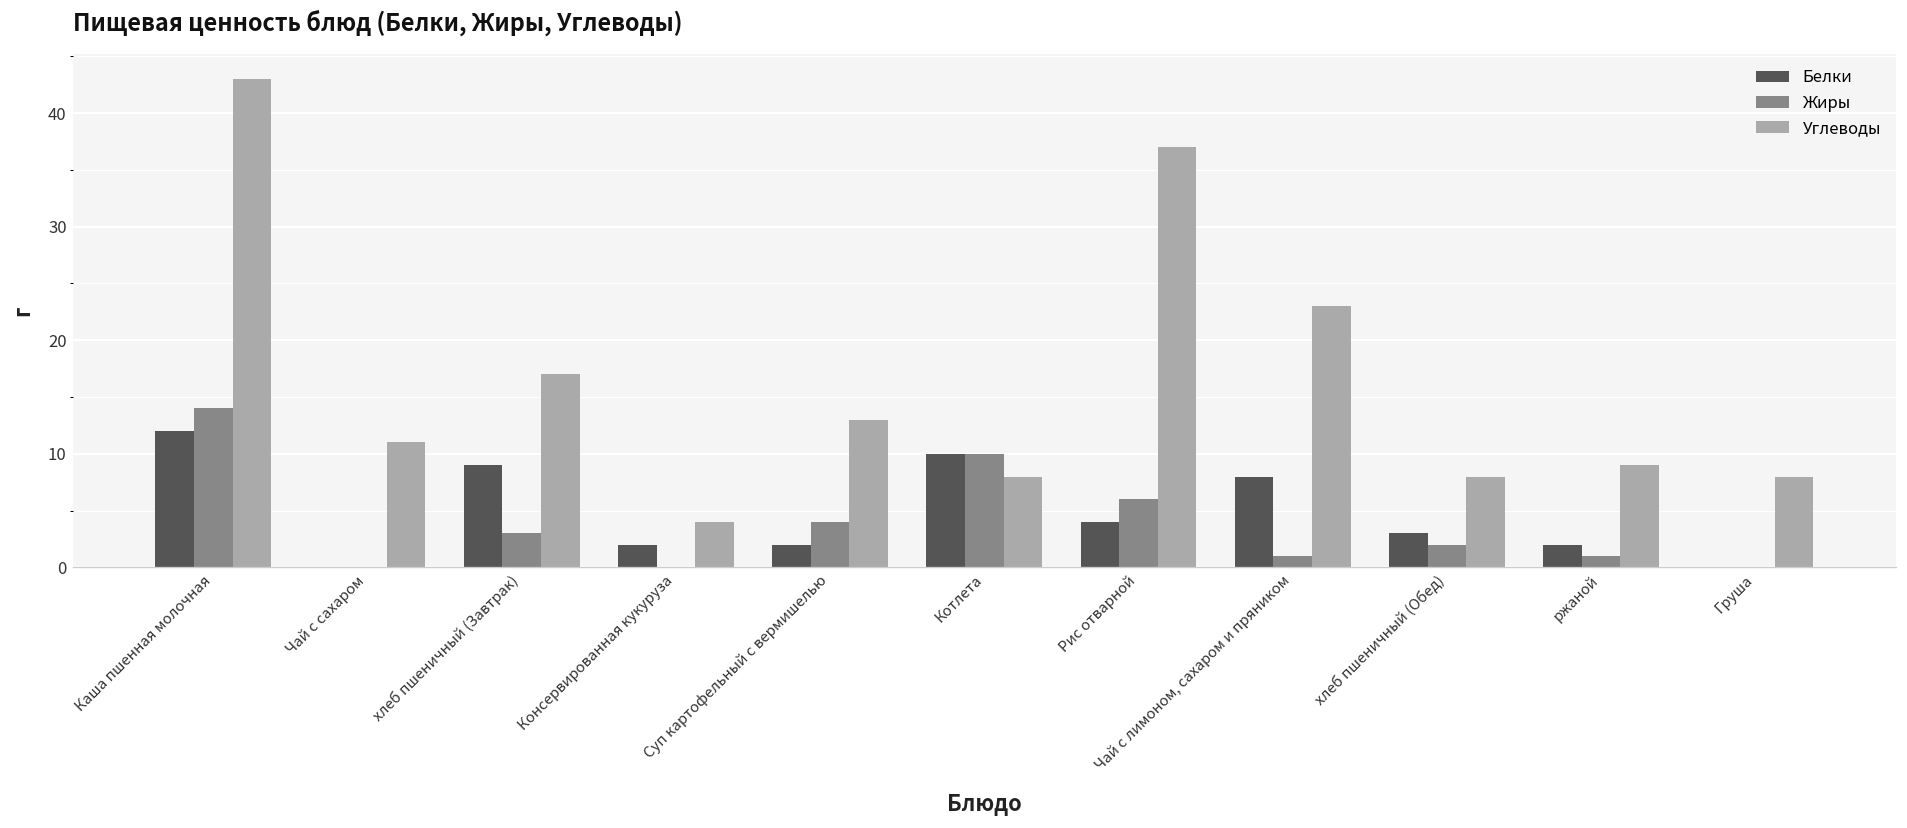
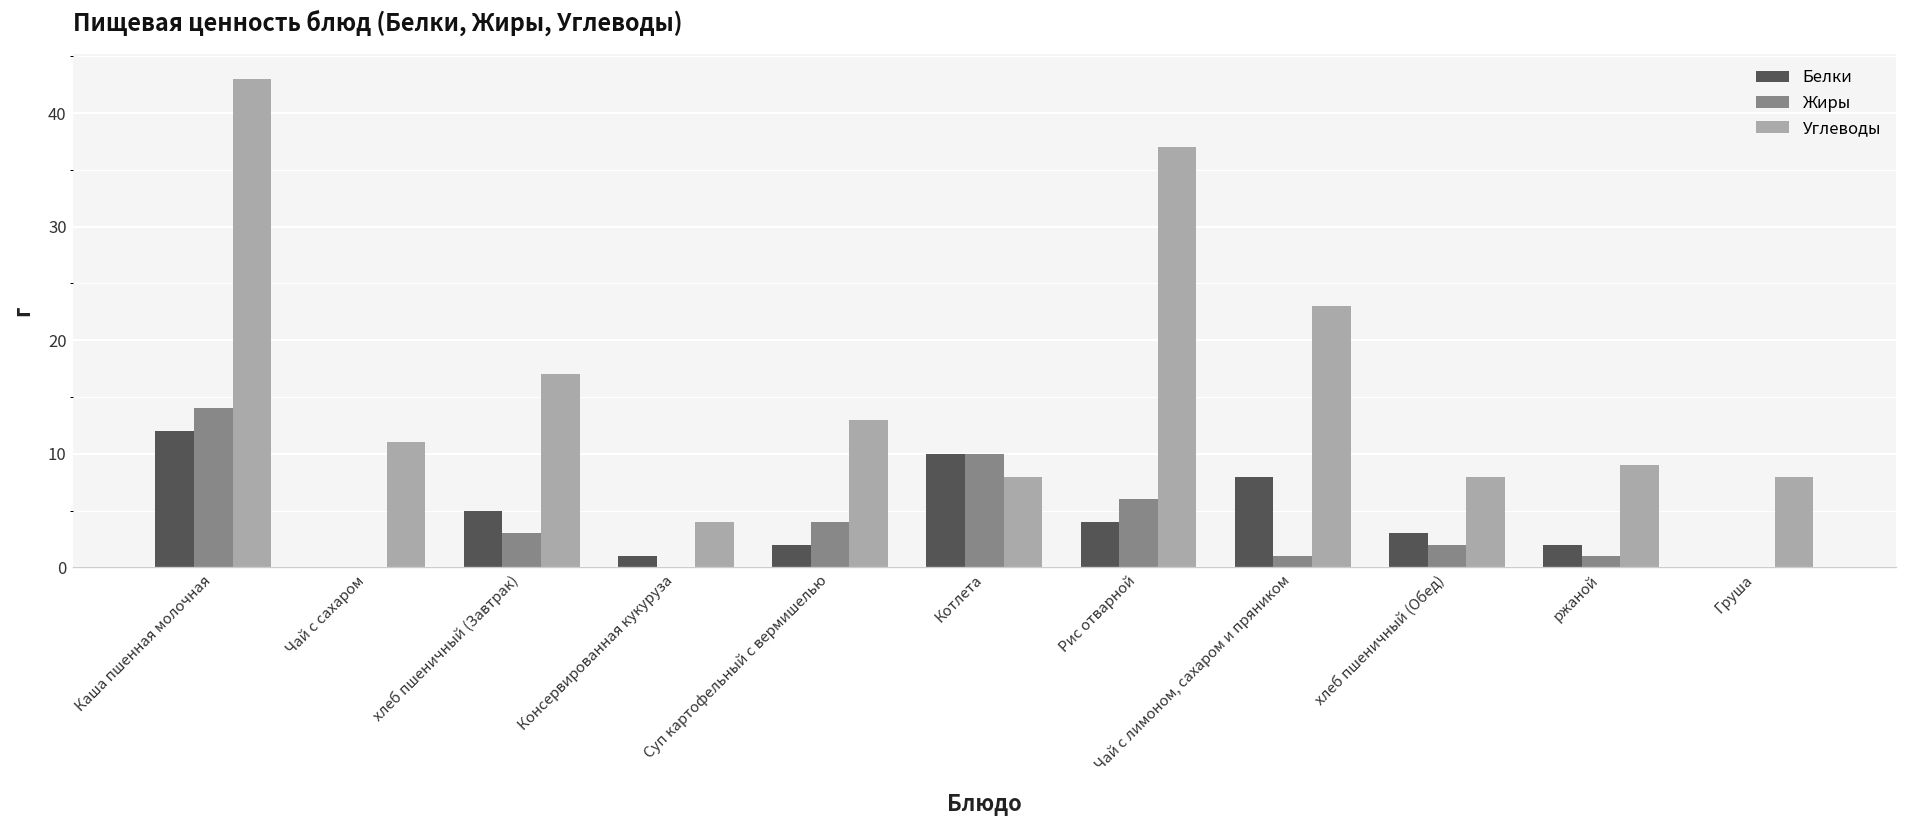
  {
    "Белки": {
      "Каша пшенная молочная": 12,
      "Чай с сахаром": 0,
-     "хлеб пшеничный (Завтрак)": 9,
-     "Консервированная кукуруза": 2,
+     "хлеб пшеничный (Завтрак)": 5,
+     "Консервированная кукуруза": 1,
      "Суп картофельный с вермишелью": 2,
      "Котлета": 10,
      "Рис отварной": 4,
      "Чай с лимоном, сахаром и пряником": 8,
      "хлеб пшеничный (Обед)": 3,
      "ржаной": 2,
      "Груша": 0
    }
  }
